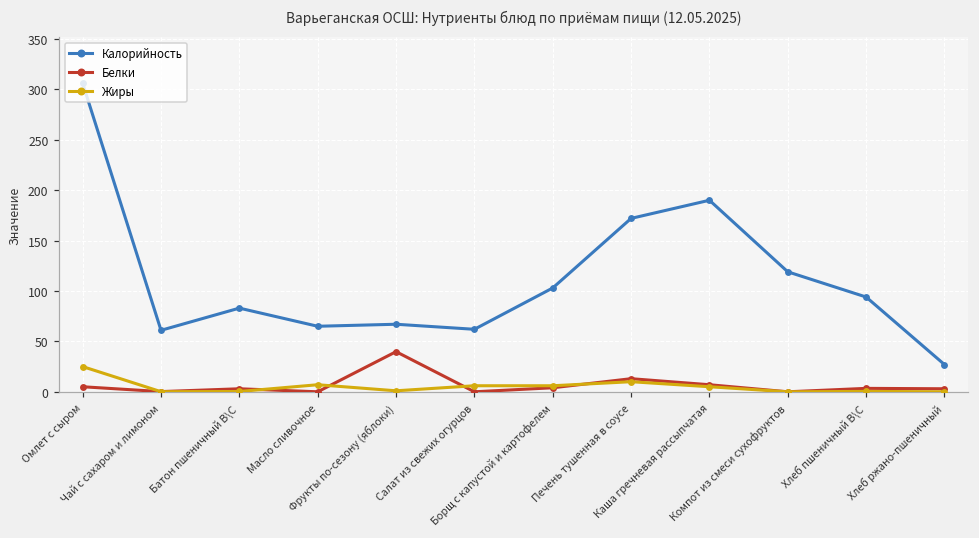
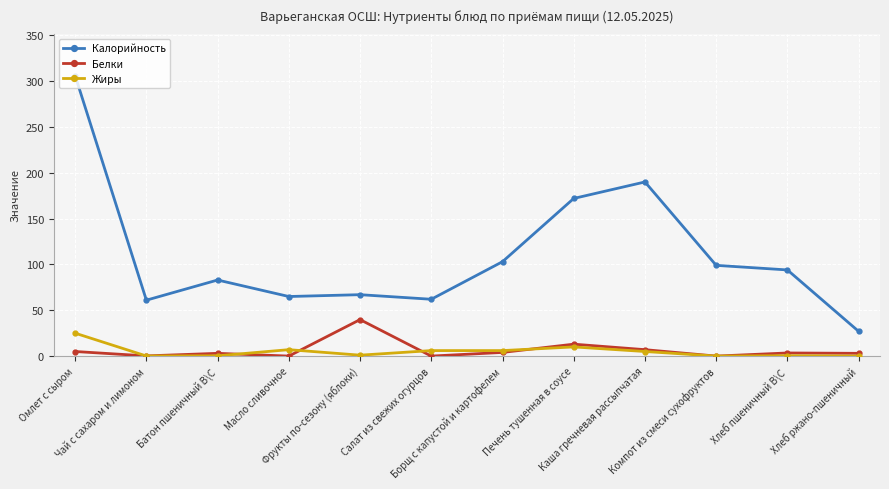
  {
    "Калорийность": {
      "Чай с сахаром и лимоном": 60,
      "Батон пшеничный В\\С": 80,
      "Масло сливочное": 70,
      "Фрукты по-сезону (яблоки)": 70,
      "Салат из свежих огурцов": 60,
      "Борщ с капустой и картофелем": 100,
      "Печень тушенная в соусе": 170,
      "Каша гречневая рассыпчатая": 190,
-     "Компот из смеси сухофруктов": 120,
+     "Компот из смеси сухофруктов": 100,
      "Хлеб пшеничный В\\С": 90,
      "Хлеб ржано-пшеничный": 30
    },
    "Белки": {
      "Омлет с сыром": 10,
      "Масло сливочное": 0,
      "Фрукты по-сезону (яблоки)": 40,
      "Салат из свежих огурцов": 0,
      "Печень тушенная в соусе": 10,
      "Хлеб пшеничный В\\С": 0,
      "Хлеб ржано-пшеничный": 0
    },
    "Жиры": {
      "Омлет с сыром": 30,
      "Масло сливочное": 10,
      "Фрукты по-сезону (яблоки)": 0,
      "Салат из свежих огурцов": 10,
      "Печень тушенная в соусе": 10,
      "Хлеб пшеничный В\\С": 0,
      "Хлеб ржано-пшеничный": 0
    }
  }
